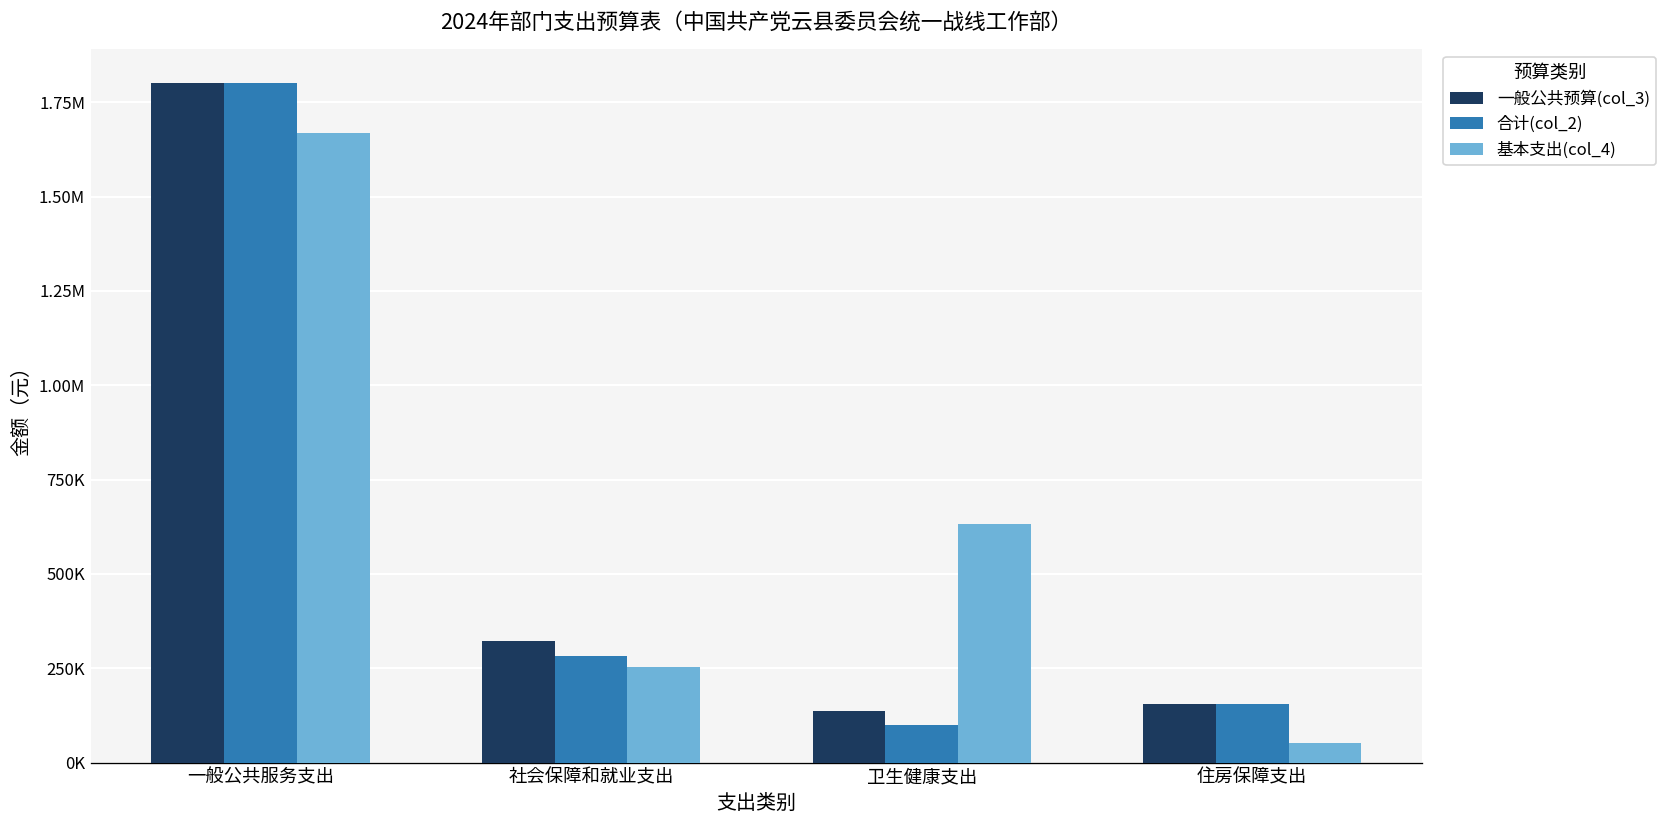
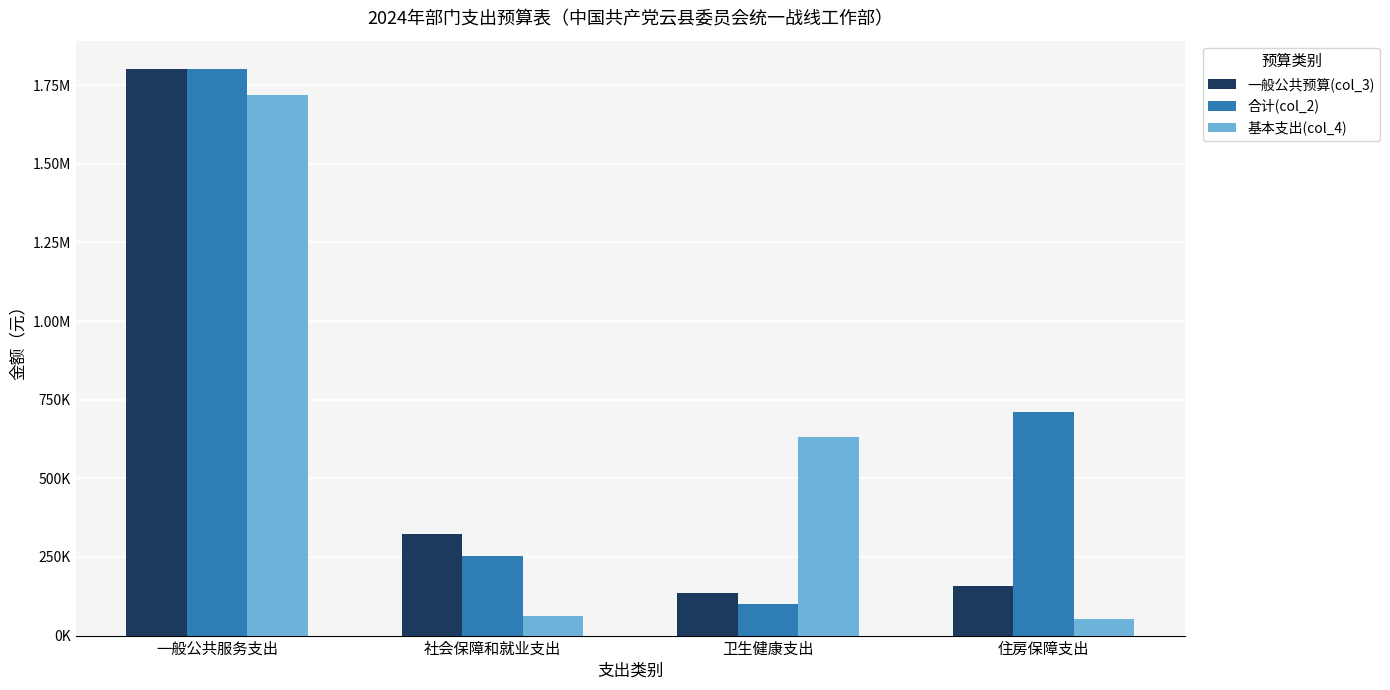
  {
    "一般公共预算(col_3)": {
      "一般公共服务支出": 1800000,
      "社会保障和就业支出": 320000,
      "卫生健康支出": 140000,
      "住房保障支出": 160000
    },
    "合计(col_2)": {
      "一般公共服务支出": 1800000,
-     "社会保障和就业支出": 280000,
+     "社会保障和就业支出": 250000,
      "卫生健康支出": 100000,
-     "住房保障支出": 160000
+     "住房保障支出": 710000
    },
    "基本支出(col_4)": {
-     "一般公共服务支出": 1670000,
-     "社会保障和就业支出": 250000,
+     "一般公共服务支出": 1720000,
+     "社会保障和就业支出": 60000,
      "卫生健康支出": 630000,
      "住房保障支出": 50000
    }
  }
